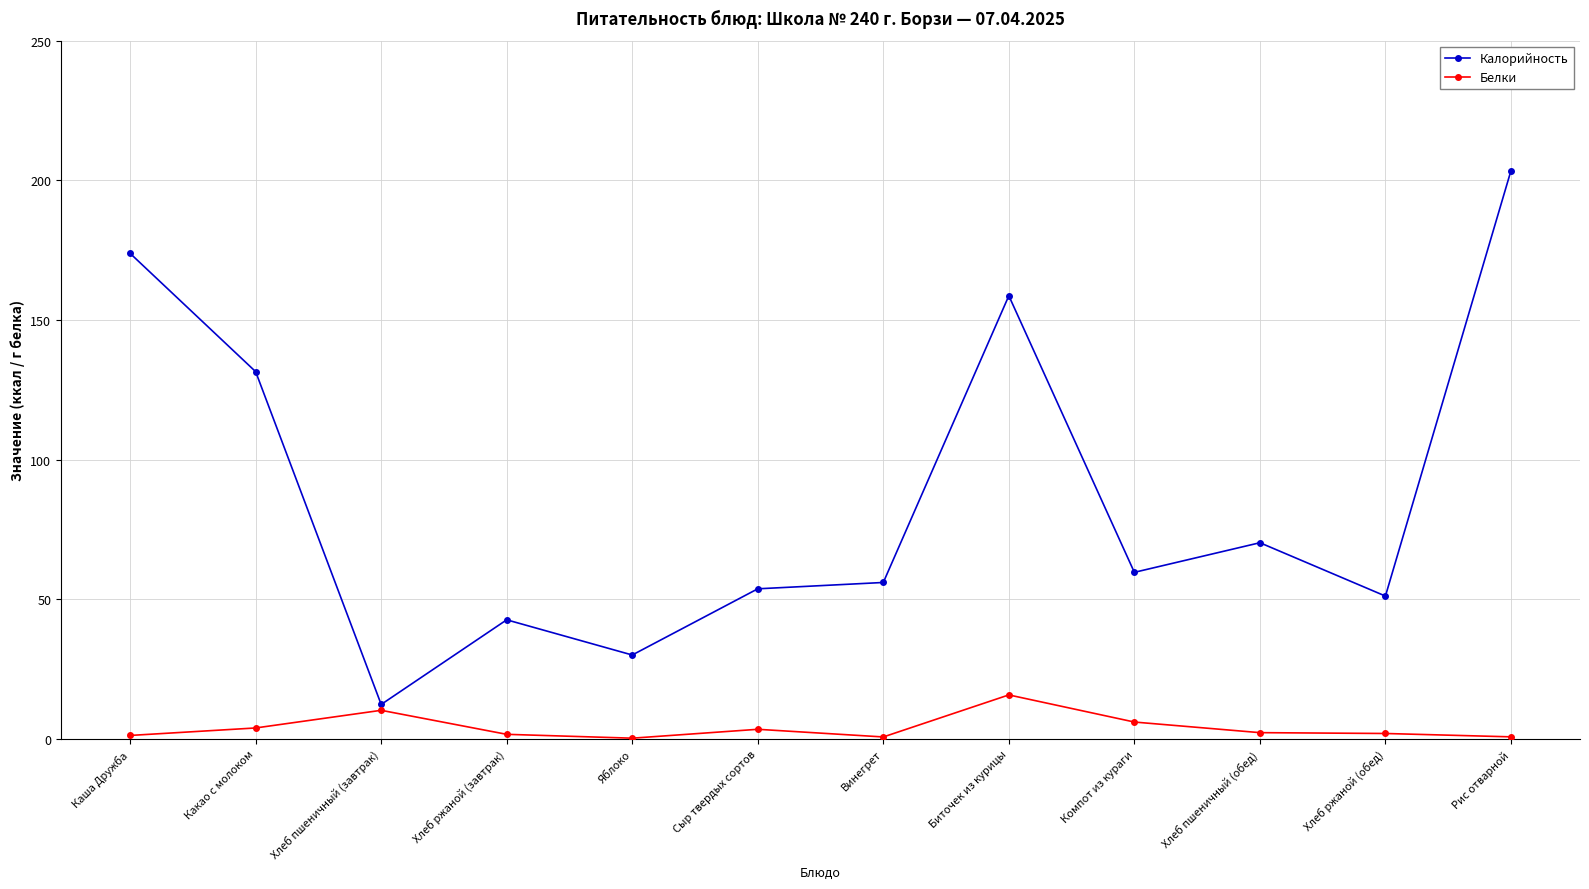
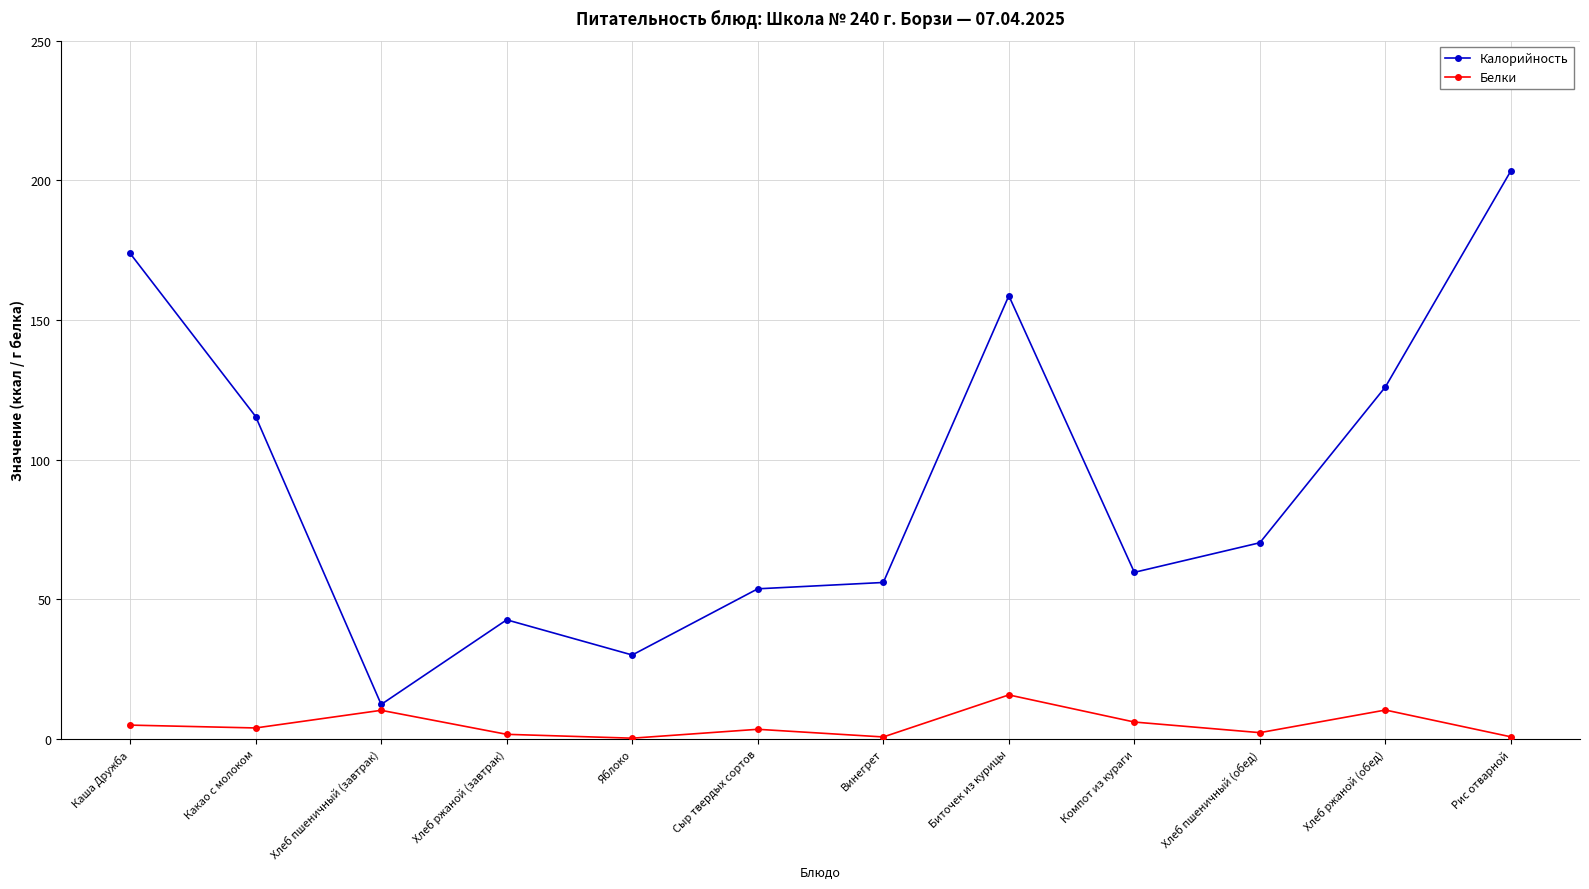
  {
    "Калорийность": {
      "Каша Дружба": 174,
-     "Какао с молоком": 132,
+     "Какао с молоком": 115,
      "Хлеб пшеничный (завтрак)": 12,
      "Хлеб ржаной (завтрак)": 43,
      "Яблоко": 30,
      "Сыр твердых сортов": 54,
      "Винегрет": 56,
      "Биточек из курицы": 159,
      "Компот из кураги": 60,
      "Хлеб пшеничный (обед)": 70,
-     "Хлеб ржаной (обед)": 51,
+     "Хлеб ржаной (обед)": 126,
      "Рис отварной": 204
    },
    "Белки": {
-     "Каша Дружба": 1,
+     "Каша Дружба": 5,
      "Какао с молоком": 4,
      "Хлеб пшеничный (завтрак)": 10,
      "Хлеб ржаной (завтрак)": 2,
      "Яблоко": 0,
      "Сыр твердых сортов": 4,
      "Винегрет": 1,
      "Биточек из курицы": 16,
      "Компот из кураги": 6,
      "Хлеб пшеничный (обед)": 2,
-     "Хлеб ржаной (обед)": 2,
+     "Хлеб ржаной (обед)": 10,
      "Рис отварной": 1
    }
  }
